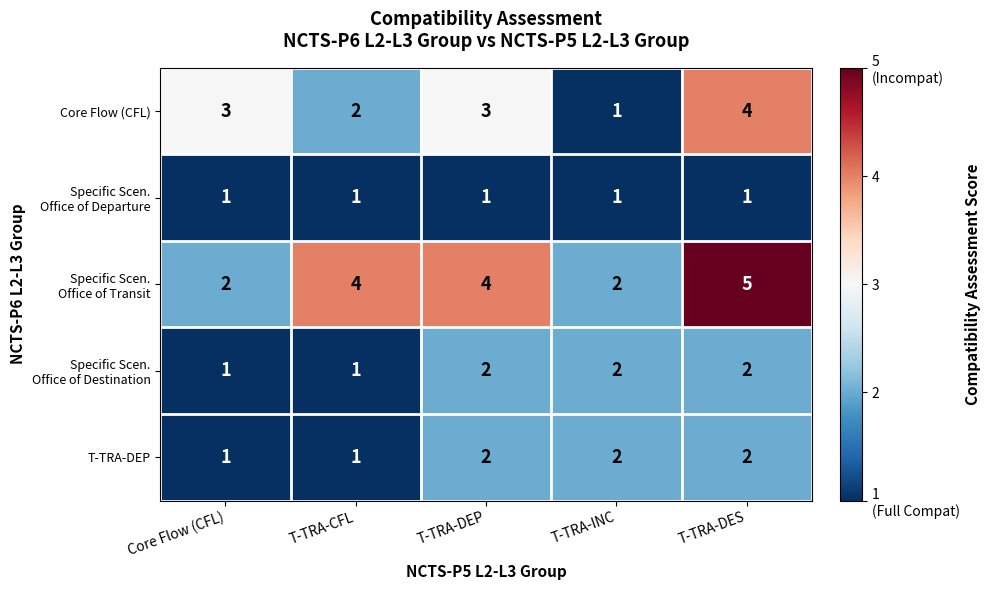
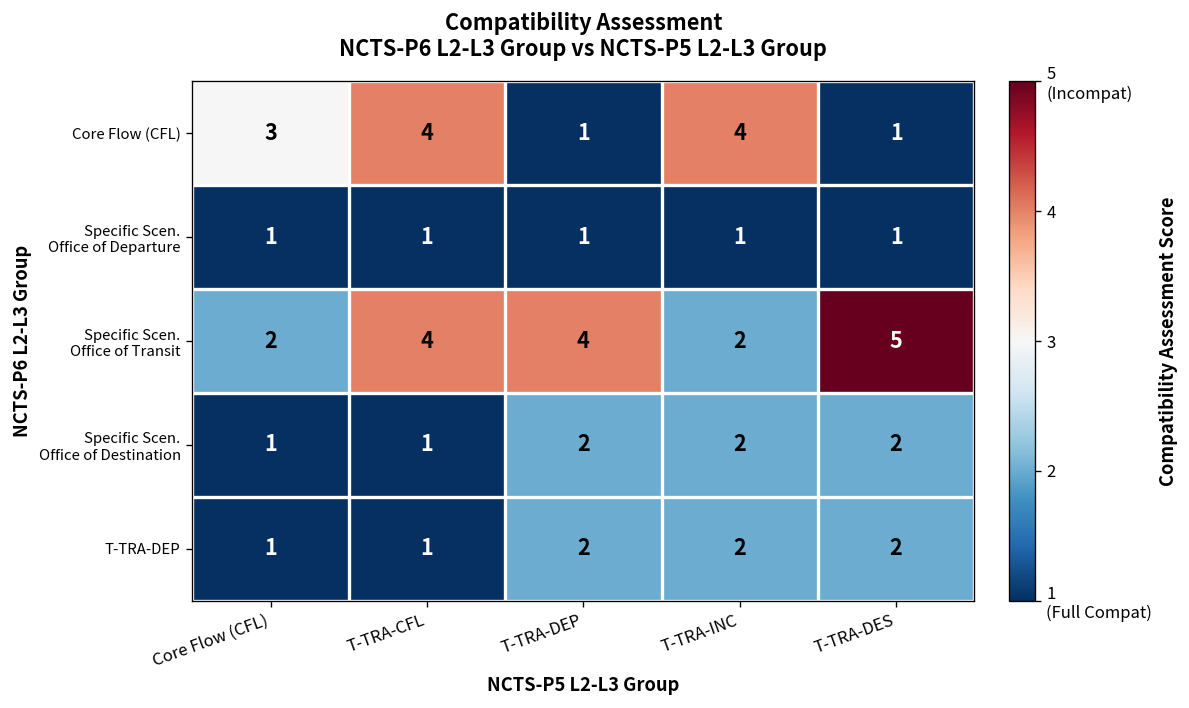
  {
    "Core Flow (CFL)": {
      "Core Flow (CFL)": 3,
-     "T-TRA-CFL": 2,
-     "T-TRA-DEP": 3,
-     "T-TRA-INC": 1,
-     "T-TRA-DES": 4
+     "T-TRA-CFL": 4,
+     "T-TRA-DEP": 1,
+     "T-TRA-INC": 4,
+     "T-TRA-DES": 1
    },
    "Specific Scen. Office of Departure": {
      "Core Flow (CFL)": 1,
      "T-TRA-CFL": 1,
      "T-TRA-DEP": 1,
      "T-TRA-INC": 1,
      "T-TRA-DES": 1
    },
    "Specific Scen. Office of Transit": {
      "Core Flow (CFL)": 2,
      "T-TRA-CFL": 4,
      "T-TRA-DEP": 4,
      "T-TRA-INC": 2,
      "T-TRA-DES": 5
    },
    "Specific Scen. Office of Destination": {
      "Core Flow (CFL)": 1,
      "T-TRA-CFL": 1,
      "T-TRA-DEP": 2,
      "T-TRA-INC": 2,
      "T-TRA-DES": 2
    },
    "T-TRA-DEP": {
      "Core Flow (CFL)": 1,
      "T-TRA-CFL": 1,
      "T-TRA-DEP": 2,
      "T-TRA-INC": 2,
      "T-TRA-DES": 2
    }
  }
